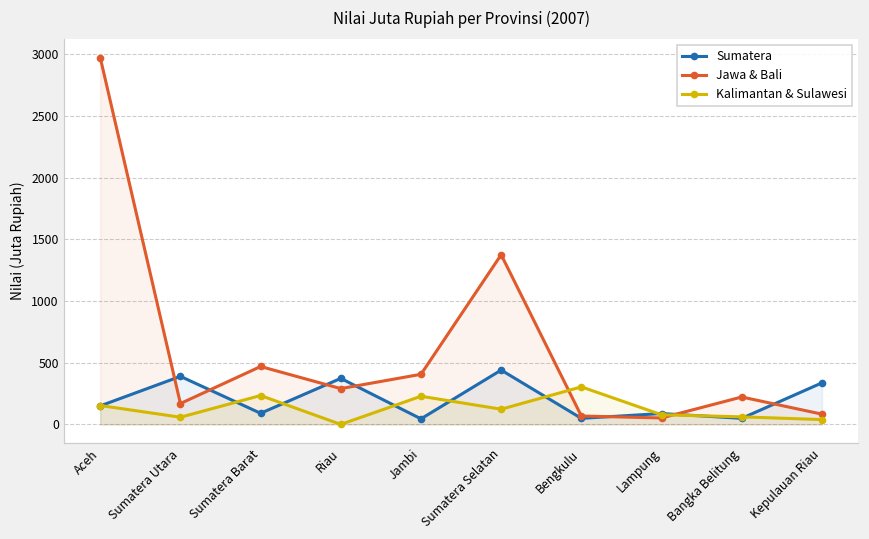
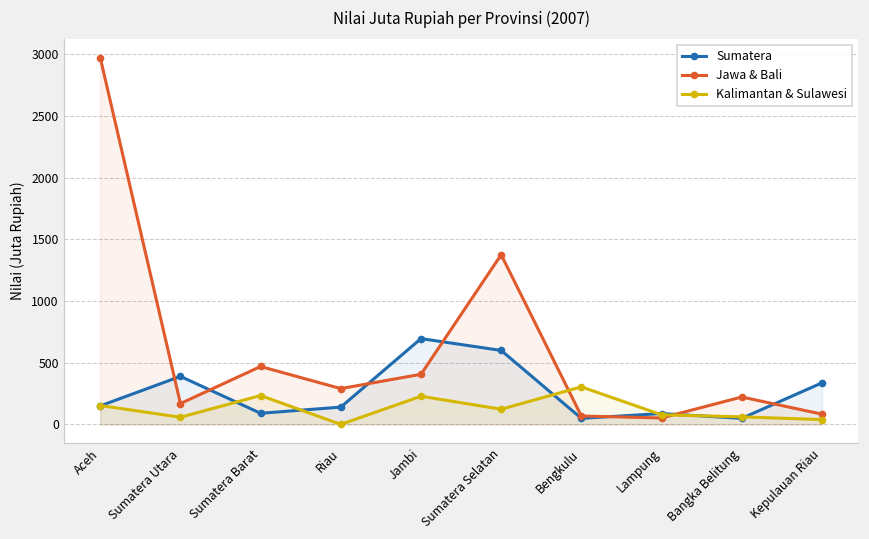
  {
    "Sumatera": {
      "Sumatera Utara": 390,
      "Sumatera Barat": 90,
-     "Riau": 370,
-     "Jambi": 50,
-     "Sumatera Selatan": 440,
+     "Riau": 140,
+     "Jambi": 700,
+     "Sumatera Selatan": 600,
      "Kepulauan Riau": 340
    },
    "Jawa & Bali": {
      "Aceh": 2970,
      "Sumatera Utara": 170,
      "Sumatera Barat": 470,
      "Riau": 290,
      "Jambi": 410,
      "Sumatera Selatan": 1370,
      "Lampung": 50,
      "Bangka Belitung": 220,
      "Kepulauan Riau": 80
    },
    "Kalimantan & Sulawesi": {
      "Sumatera Utara": 60,
      "Sumatera Barat": 230,
      "Riau": 0,
      "Jambi": 230,
      "Sumatera Selatan": 120,
      "Bengkulu": 300,
      "Kepulauan Riau": 40
    }
  }
